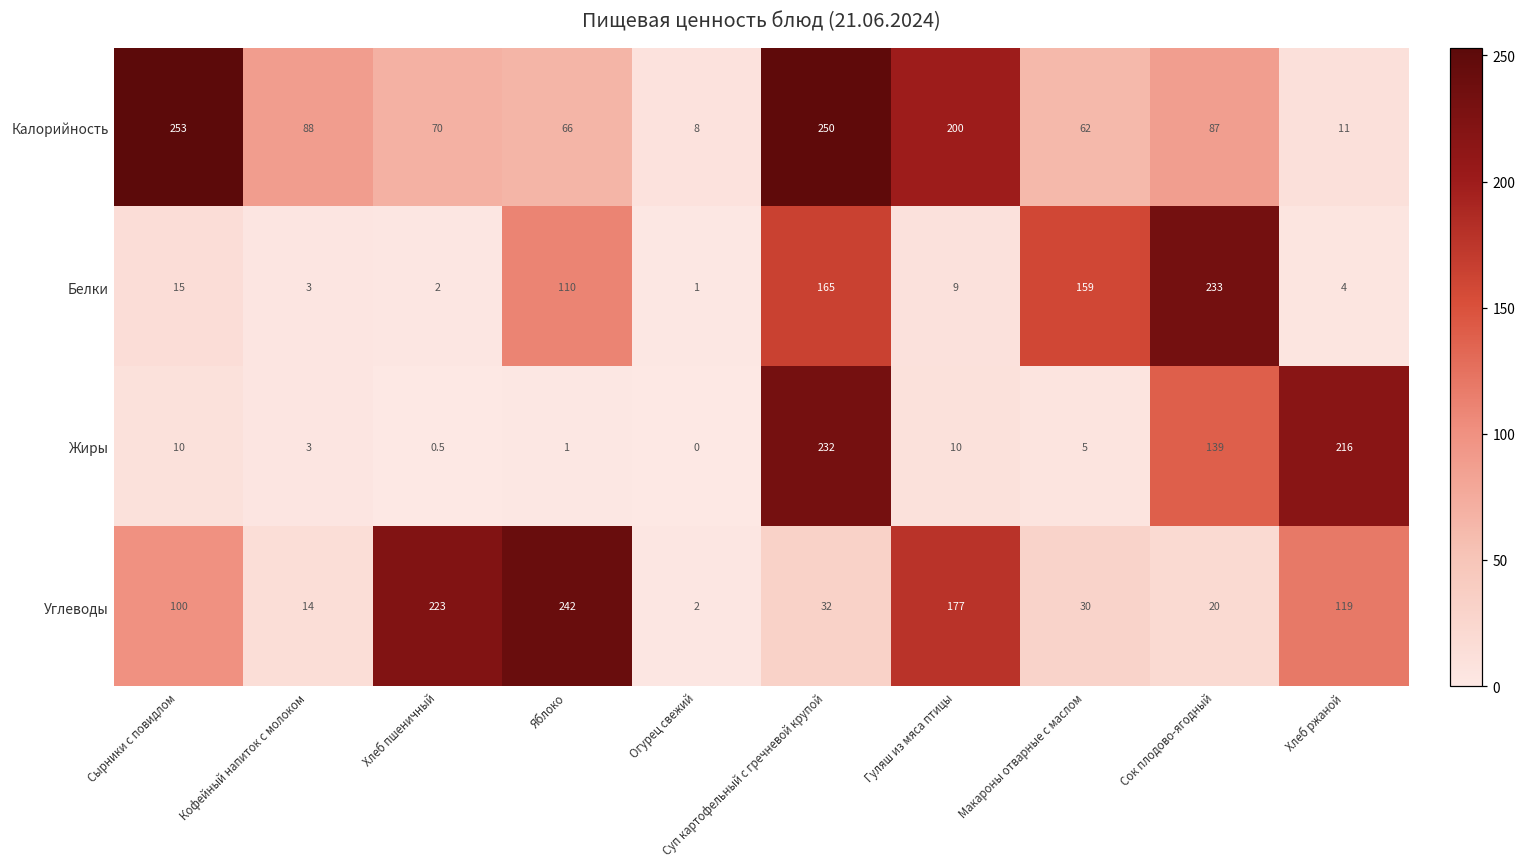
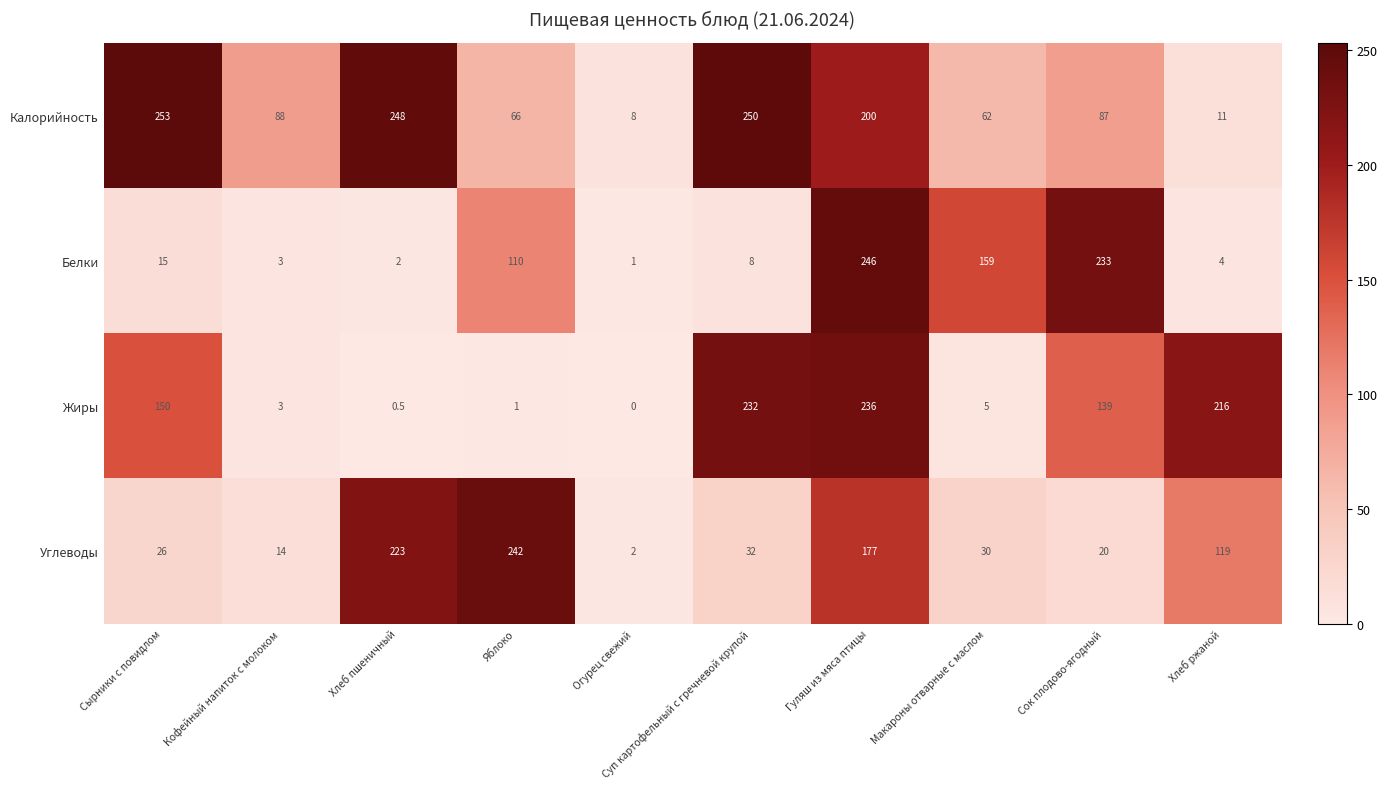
  {
    "Калорийность": {
      "Сырники с повидлом": 253,
      "Кофейный напиток с молоком": 88,
-     "Хлеб пшеничный": 70,
+     "Хлеб пшеничный": 248,
      "Яблоко": 66,
      "Огурец свежий": 8,
      "Суп картофельный с гречневой крупой": 250,
      "Гуляш из мяса птицы": 200,
      "Макароны отварные с маслом": 62,
      "Сок плодово-ягодный": 87,
      "Хлеб ржаной": 11
    },
    "Белки": {
      "Сырники с повидлом": 15,
      "Кофейный напиток с молоком": 3,
      "Хлеб пшеничный": 2,
      "Яблоко": 110,
      "Огурец свежий": 1,
-     "Суп картофельный с гречневой крупой": 165,
-     "Гуляш из мяса птицы": 9,
+     "Суп картофельный с гречневой крупой": 8,
+     "Гуляш из мяса птицы": 246,
      "Макароны отварные с маслом": 159,
      "Сок плодово-ягодный": 233,
      "Хлеб ржаной": 4
    },
    "Жиры": {
-     "Сырники с повидлом": 10,
+     "Сырники с повидлом": 150,
      "Кофейный напиток с молоком": 3,
      "Хлеб пшеничный": 0.5,
      "Яблоко": 1,
      "Огурец свежий": 0,
      "Суп картофельный с гречневой крупой": 232,
-     "Гуляш из мяса птицы": 10,
+     "Гуляш из мяса птицы": 236,
      "Макароны отварные с маслом": 5,
      "Сок плодово-ягодный": 139,
      "Хлеб ржаной": 216
    },
    "Углеводы": {
-     "Сырники с повидлом": 100,
+     "Сырники с повидлом": 26,
      "Кофейный напиток с молоком": 14,
      "Хлеб пшеничный": 223,
      "Яблоко": 242,
      "Огурец свежий": 2,
      "Суп картофельный с гречневой крупой": 32,
      "Гуляш из мяса птицы": 177,
      "Макароны отварные с маслом": 30,
      "Сок плодово-ягодный": 20,
      "Хлеб ржаной": 119
    }
  }
